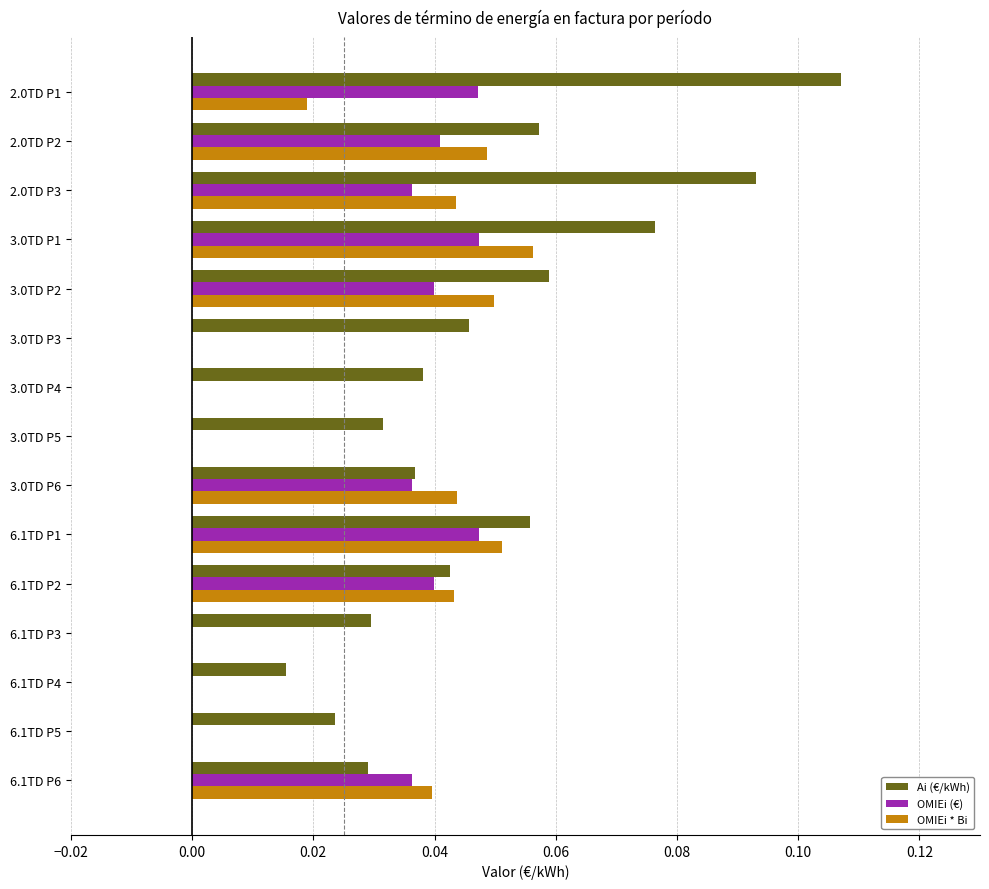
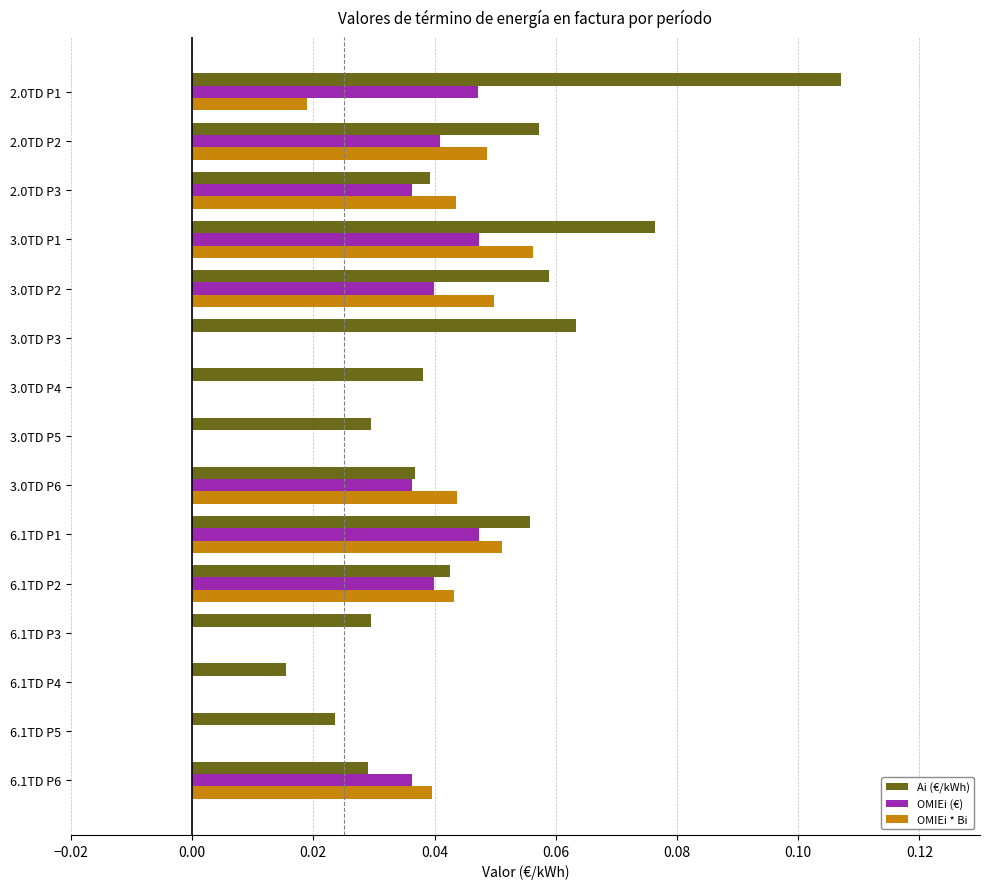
  {
    "Ai (€/kWh)": {
      "2.0TD P1": 0.107,
      "2.0TD P2": 0.057,
-     "2.0TD P3": 0.093,
+     "2.0TD P3": 0.039,
      "3.0TD P1": 0.076,
      "3.0TD P2": 0.059,
-     "3.0TD P3": 0.046,
+     "3.0TD P3": 0.063,
      "3.0TD P4": 0.038,
-     "3.0TD P5": 0.032,
+     "3.0TD P5": 0.030,
      "3.0TD P6": 0.037,
      "6.1TD P1": 0.056,
      "6.1TD P2": 0.043,
      "6.1TD P3": 0.030,
      "6.1TD P4": 0.016,
      "6.1TD P5": 0.024,
      "6.1TD P6": 0.029
    },
    "OMIEi (€)": {
      "2.0TD P1": 0.047,
      "2.0TD P2": 0.041,
      "2.0TD P3": 0.036,
      "3.0TD P1": 0.047,
      "3.0TD P2": 0.040,
      "3.0TD P3": 0.000,
      "3.0TD P4": 0.000,
      "3.0TD P5": 0.000,
      "3.0TD P6": 0.036,
      "6.1TD P1": 0.047,
      "6.1TD P2": 0.040,
      "6.1TD P3": 0.000,
      "6.1TD P4": 0.000,
      "6.1TD P5": 0.000,
      "6.1TD P6": 0.036
    },
    "OMIEi * Bi": {
      "2.0TD P1": 0.019,
      "2.0TD P2": 0.049,
      "2.0TD P3": 0.044,
      "3.0TD P1": 0.056,
      "3.0TD P2": 0.050,
      "3.0TD P3": 0.000,
      "3.0TD P4": 0.000,
      "3.0TD P5": 0.000,
      "3.0TD P6": 0.044,
      "6.1TD P1": 0.051,
      "6.1TD P2": 0.043,
      "6.1TD P3": 0.000,
      "6.1TD P4": 0.000,
      "6.1TD P5": 0.000,
      "6.1TD P6": 0.040
    }
  }
